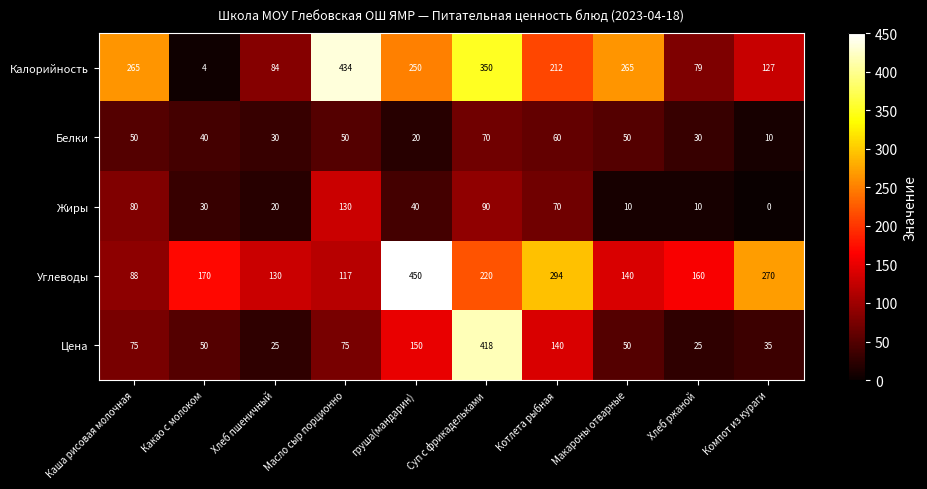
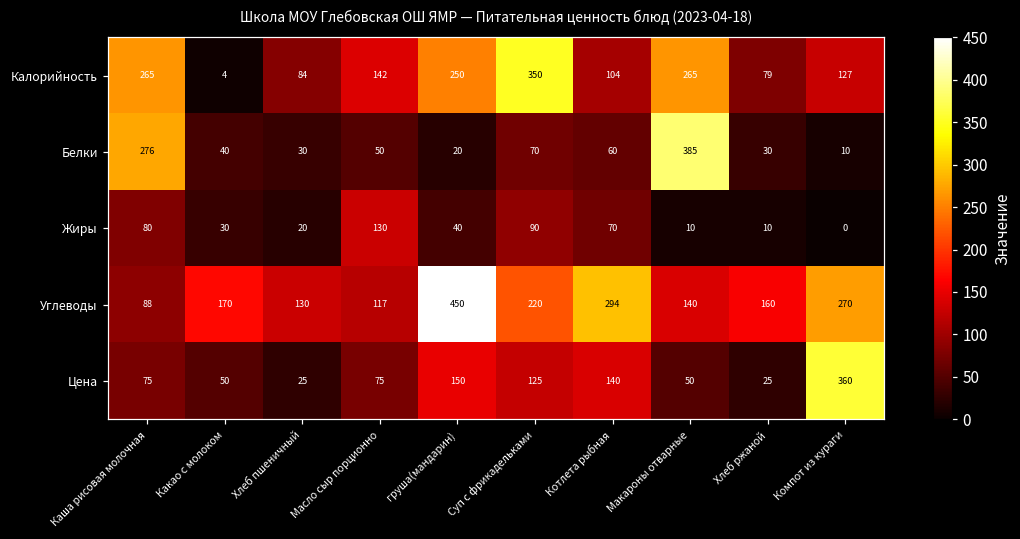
  {
    "Калорийность": {
      "Каша рисовая молочная": 265,
      "Какао с молоком": 4,
      "Хлеб пшеничный": 84,
-     "Масло сыр порционно": 434,
+     "Масло сыр порционно": 142,
      "груша(мандарин)": 250,
      "Суп с фрикадельками": 350,
-     "Котлета рыбная": 212,
+     "Котлета рыбная": 104,
      "Макароны отварные": 265,
      "Хлеб ржаной": 79,
      "Компот из кураги": 127
    },
    "Белки": {
-     "Каша рисовая молочная": 50,
+     "Каша рисовая молочная": 276,
      "Какао с молоком": 40,
      "Хлеб пшеничный": 30,
      "Масло сыр порционно": 50,
      "груша(мандарин)": 20,
      "Суп с фрикадельками": 70,
      "Котлета рыбная": 60,
-     "Макароны отварные": 50,
+     "Макароны отварные": 385,
      "Хлеб ржаной": 30,
      "Компот из кураги": 10
    },
    "Жиры": {
      "Каша рисовая молочная": 80,
      "Какао с молоком": 30,
      "Хлеб пшеничный": 20,
      "Масло сыр порционно": 130,
      "груша(мандарин)": 40,
      "Суп с фрикадельками": 90,
      "Котлета рыбная": 70,
      "Макароны отварные": 10,
      "Хлеб ржаной": 10,
      "Компот из кураги": 0
    },
    "Углеводы": {
      "Каша рисовая молочная": 88,
      "Какао с молоком": 170,
      "Хлеб пшеничный": 130,
      "Масло сыр порционно": 117,
      "груша(мандарин)": 450,
      "Суп с фрикадельками": 220,
      "Котлета рыбная": 294,
      "Макароны отварные": 140,
      "Хлеб ржаной": 160,
      "Компот из кураги": 270
    },
    "Цена": {
      "Каша рисовая молочная": 75,
      "Какао с молоком": 50,
      "Хлеб пшеничный": 25,
      "Масло сыр порционно": 75,
      "груша(мандарин)": 150,
-     "Суп с фрикадельками": 418,
+     "Суп с фрикадельками": 125,
      "Котлета рыбная": 140,
      "Макароны отварные": 50,
      "Хлеб ржаной": 25,
-     "Компот из кураги": 35
+     "Компот из кураги": 360
    }
  }
